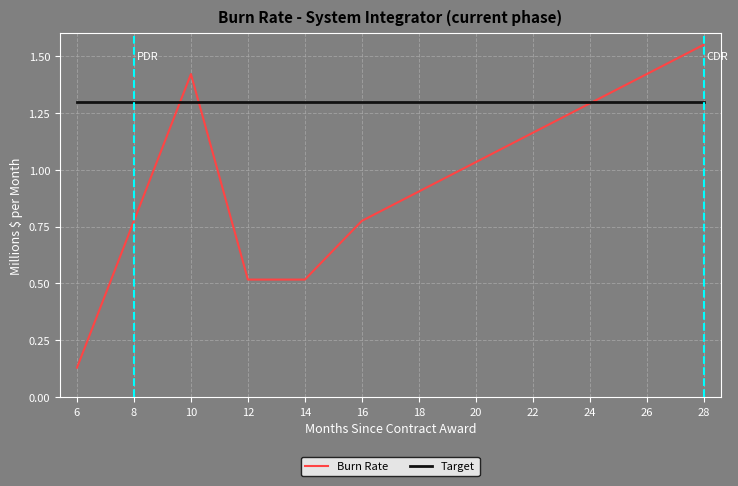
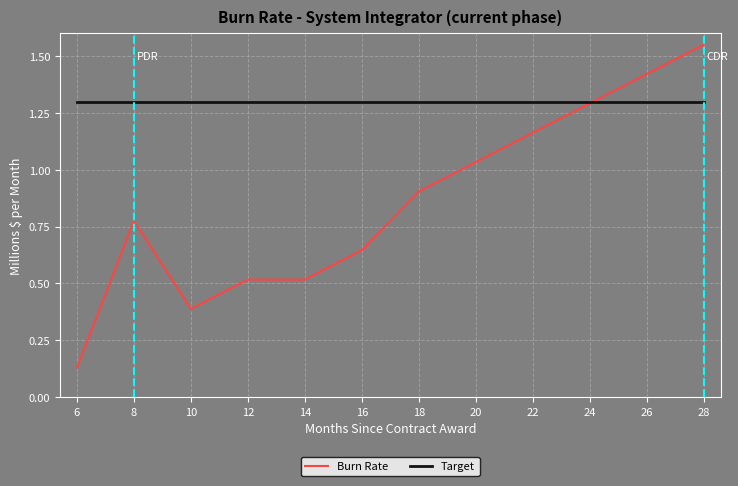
  {
    "Burn Rate": {
      "6": 0.13,
      "8": 0.78,
-     "10": 1.42,
+     "10": 0.39,
      "12": 0.52,
      "14": 0.52,
-     "16": 0.78,
+     "16": 0.65,
      "18": 0.90,
      "20": 1.03,
      "22": 1.16,
      "26": 1.42,
      "28": 1.55
    },
    "Target": {
      "6": 1.30,
      "8": 1.30,
      "10": 1.30,
      "12": 1.30,
      "14": 1.30,
      "16": 1.30,
      "18": 1.30,
      "20": 1.30,
      "22": 1.30,
      "26": 1.30,
      "28": 1.30
    }
  }
